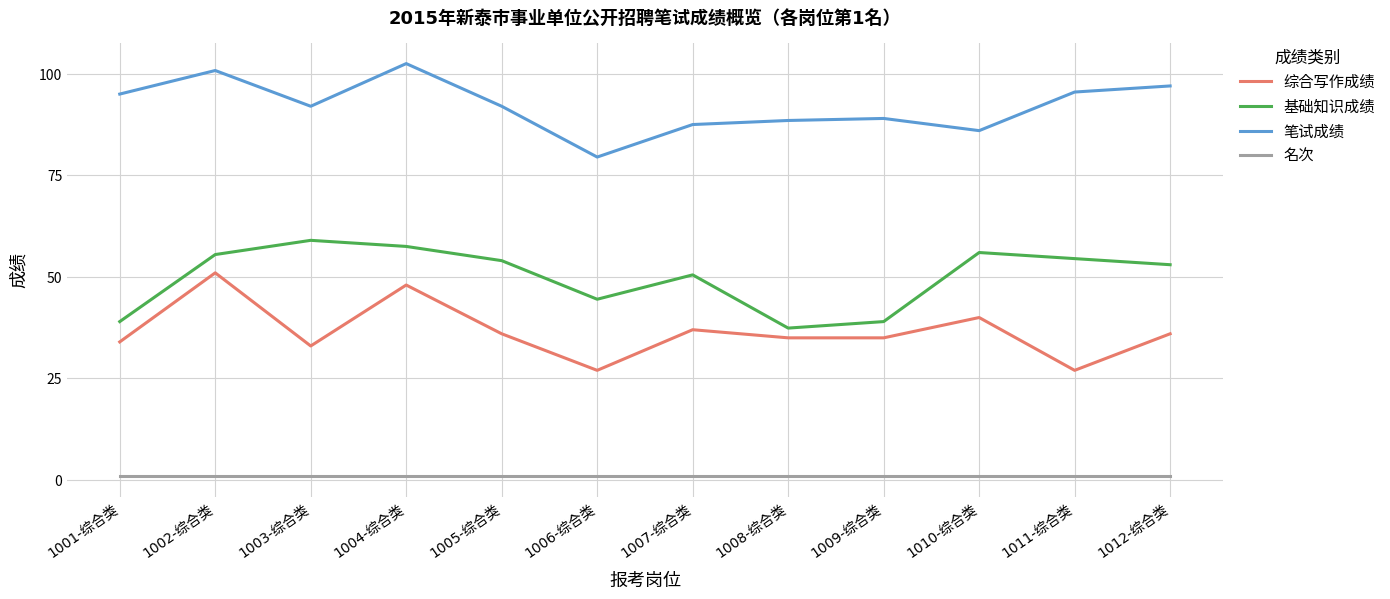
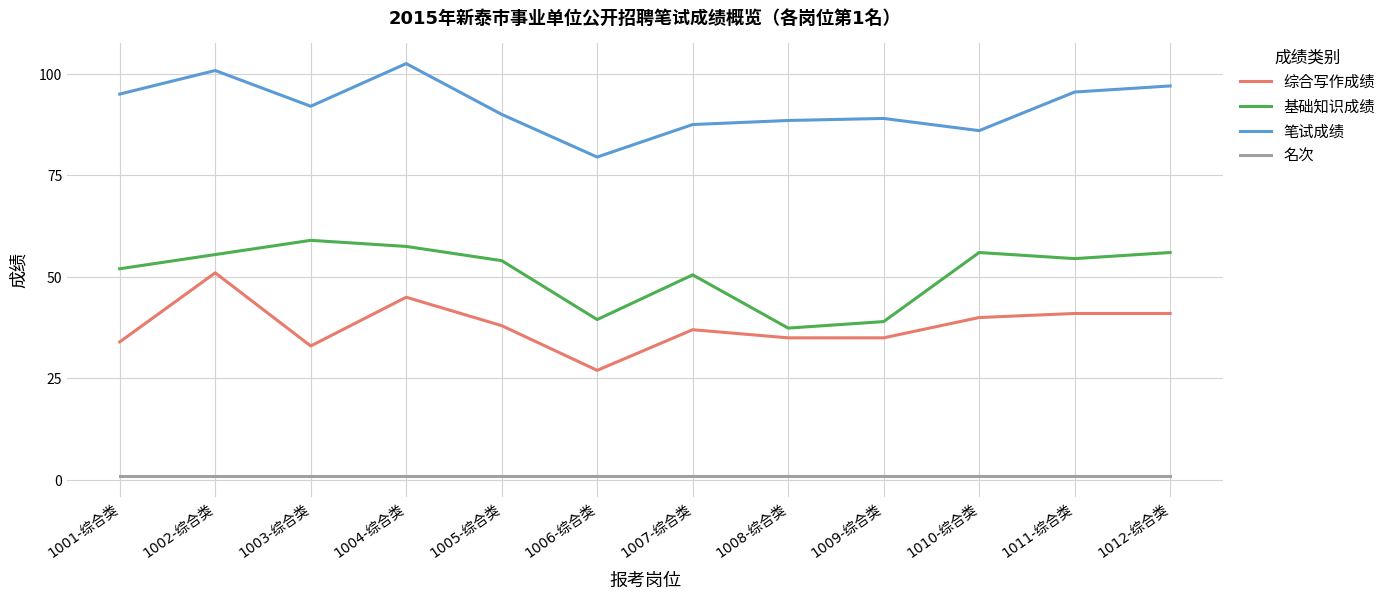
  {
    "综合写作成绩": {
      "1001-综合类": 34,
      "1002-综合类": 51,
      "1003-综合类": 33,
-     "1004-综合类": 48,
-     "1005-综合类": 36,
+     "1004-综合类": 45,
+     "1005-综合类": 38,
      "1006-综合类": 27,
      "1007-综合类": 37,
      "1008-综合类": 35,
      "1009-综合类": 35,
      "1010-综合类": 40,
-     "1011-综合类": 27,
-     "1012-综合类": 36
+     "1011-综合类": 41,
+     "1012-综合类": 41
    },
    "基础知识成绩": {
-     "1001-综合类": 39,
+     "1001-综合类": 52,
      "1002-综合类": 56,
      "1003-综合类": 59,
      "1004-综合类": 58,
      "1005-综合类": 54,
-     "1006-综合类": 45,
+     "1006-综合类": 40,
      "1007-综合类": 51,
      "1008-综合类": 37,
      "1009-综合类": 39,
      "1010-综合类": 56,
      "1011-综合类": 55,
-     "1012-综合类": 53
+     "1012-综合类": 56
    },
    "笔试成绩": {
      "1001-综合类": 95,
      "1002-综合类": 101,
      "1003-综合类": 92,
      "1004-综合类": 103,
-     "1005-综合类": 92,
+     "1005-综合类": 90,
      "1006-综合类": 80,
      "1007-综合类": 88,
      "1008-综合类": 89,
      "1009-综合类": 89,
      "1010-综合类": 86,
      "1011-综合类": 96,
      "1012-综合类": 97
    },
    "名次": {
      "1001-综合类": 1,
      "1002-综合类": 1,
      "1003-综合类": 1,
      "1004-综合类": 1,
      "1005-综合类": 1,
      "1006-综合类": 1,
      "1007-综合类": 1,
      "1008-综合类": 1,
      "1009-综合类": 1,
      "1010-综合类": 1,
      "1011-综合类": 1,
      "1012-综合类": 1
    }
  }
